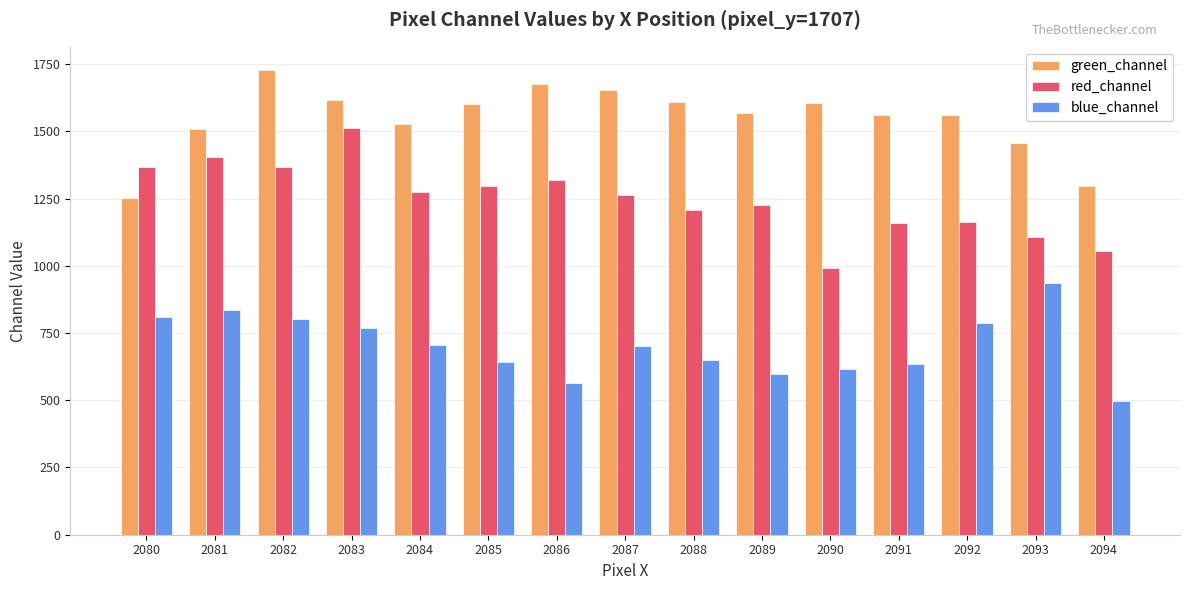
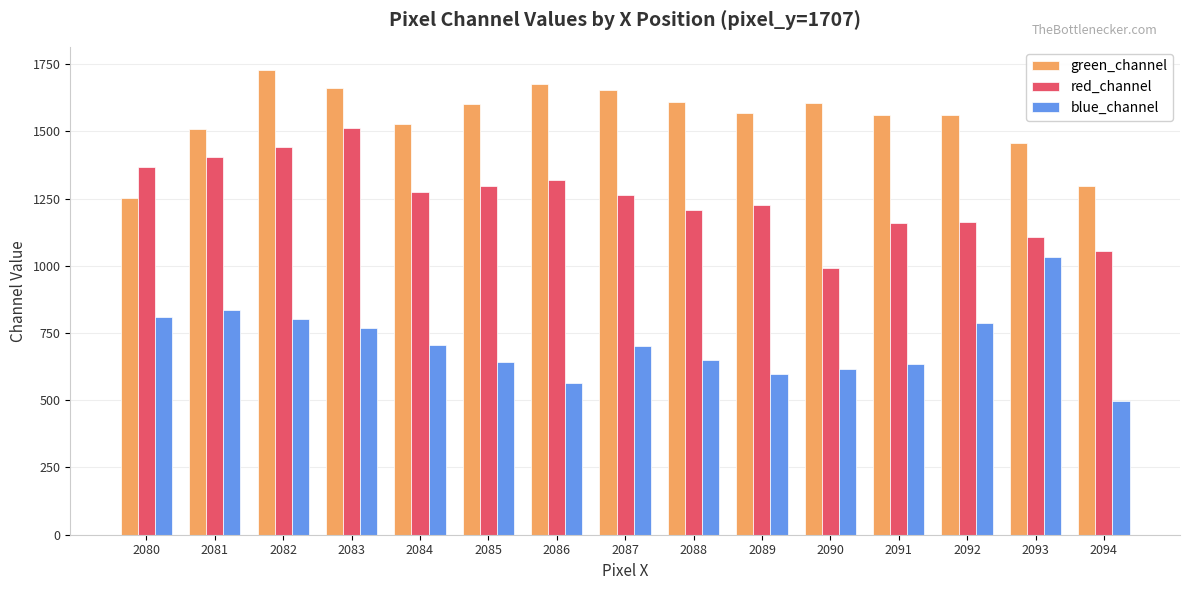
  {
    "green_channel": {
      "2080": 1250,
      "2081": 1510,
      "2082": 1730,
-     "2083": 1620,
+     "2083": 1660,
      "2084": 1530,
      "2085": 1600,
      "2086": 1680,
      "2087": 1650,
      "2088": 1610,
      "2089": 1570,
      "2090": 1600,
      "2091": 1560,
      "2092": 1560,
      "2093": 1460,
      "2094": 1300
    },
    "red_channel": {
      "2080": 1370,
      "2081": 1400,
-     "2082": 1370,
+     "2082": 1440,
      "2083": 1510,
      "2084": 1280,
      "2085": 1300,
      "2086": 1320,
      "2087": 1260,
      "2088": 1210,
      "2089": 1230,
      "2090": 990,
      "2091": 1160,
      "2092": 1160,
      "2093": 1110,
      "2094": 1050
    },
    "blue_channel": {
      "2080": 810,
      "2081": 840,
      "2082": 800,
      "2083": 770,
      "2084": 710,
      "2085": 640,
      "2086": 570,
      "2087": 700,
      "2088": 650,
      "2089": 600,
      "2090": 620,
      "2091": 640,
      "2092": 790,
-     "2093": 940,
+     "2093": 1030,
      "2094": 500
    }
  }
